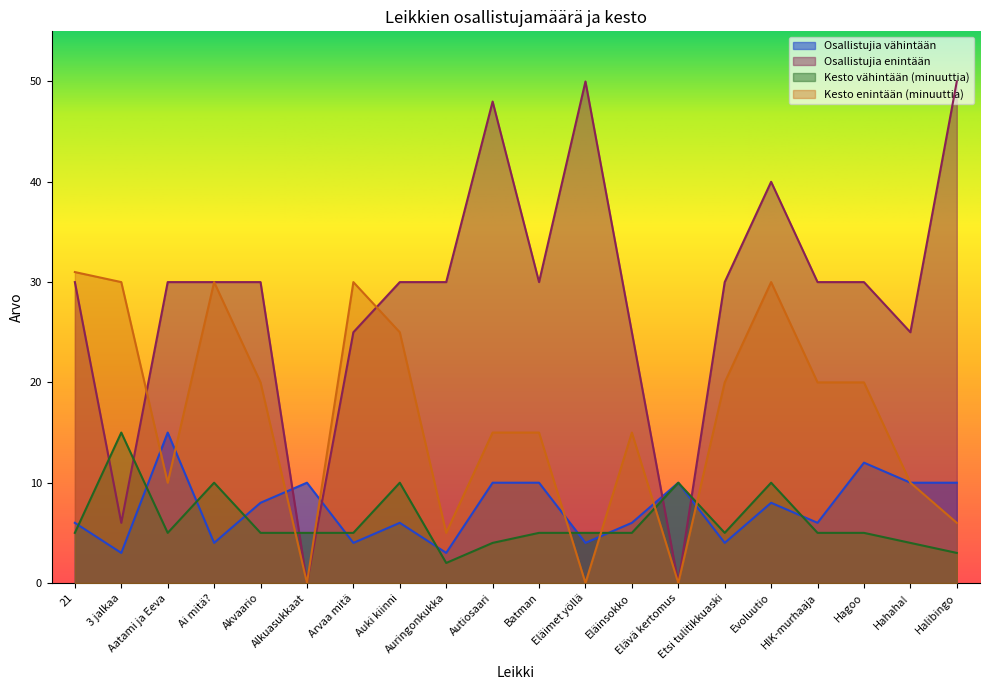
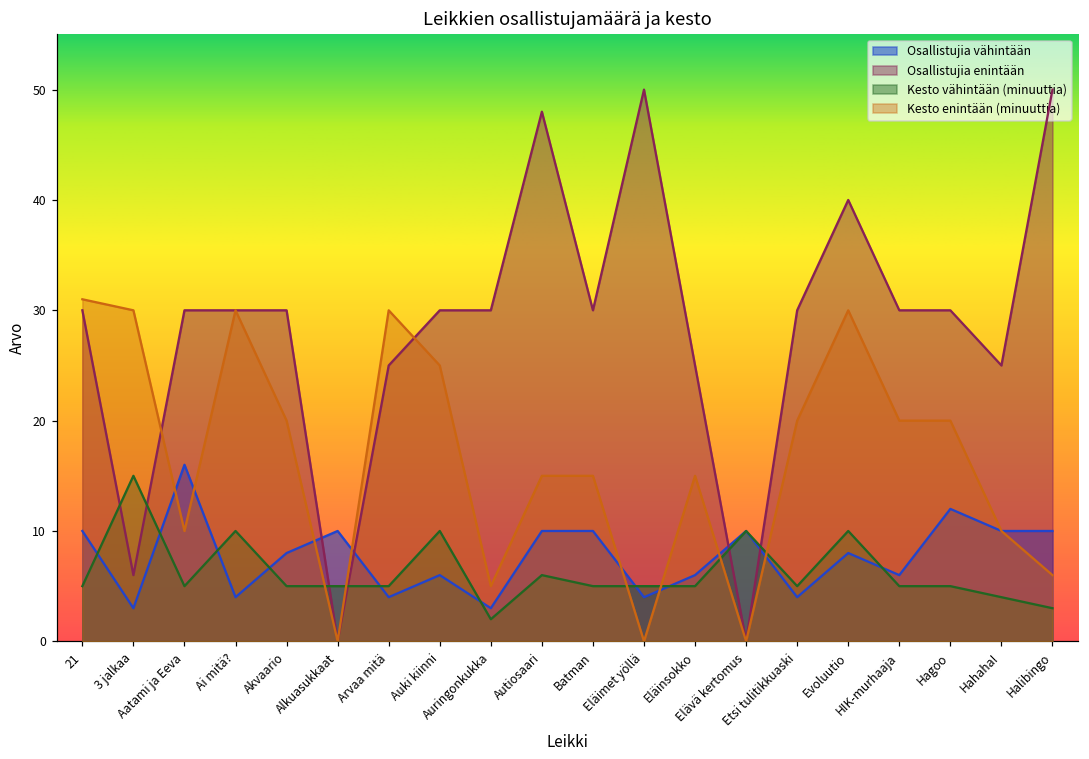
  {
    "Osallistujia vähintään": {
-     "21": 6,
+     "21": 10,
      "3 jalkaa": 3,
-     "Aatami ja Eeva": 15,
+     "Aatami ja Eeva": 16,
      "Ai mitä?": 4,
      "Akvaario": 8,
      "Alkuasukkaat": 10,
      "Arvaa mitä": 4,
      "Auki kiinni": 6,
      "Auringonkukka": 3,
      "Autiosaari": 10,
      "Batman": 10,
      "Eläimet yöllä": 4,
      "Eläinsokko": 6,
      "Etsi tulitikkuaski": 4,
      "Evoluutio": 8,
      "HIK-murhaaja": 6,
      "Hagoo": 12,
      "Halibingo": 10
    },
    "Osallistujia enintään": {
      "21": 30,
      "3 jalkaa": 6,
      "Aatami ja Eeva": 30,
      "Akvaario": 30,
      "Arvaa mitä": 25,
      "Auki kiinni": 30,
      "Auringonkukka": 30,
      "Autiosaari": 48,
      "Batman": 30,
      "Eläimet yöllä": 50,
      "Eläinsokko": 25,
      "Etsi tulitikkuaski": 30,
      "Evoluutio": 40,
      "HIK-murhaaja": 30,
      "Hagoo": 30,
      "Hahaha!": 25
    },
    "Kesto vähintään (minuuttia)": {
      "21": 5,
      "3 jalkaa": 15,
      "Aatami ja Eeva": 5,
      "Ai mitä?": 10,
      "Akvaario": 5,
      "Alkuasukkaat": 5,
      "Arvaa mitä": 5,
      "Auki kiinni": 10,
      "Auringonkukka": 2,
-     "Autiosaari": 4,
+     "Autiosaari": 6,
      "Batman": 5,
      "Eläimet yöllä": 5,
      "Eläinsokko": 5,
      "Etsi tulitikkuaski": 5,
      "Evoluutio": 10,
      "HIK-murhaaja": 5,
      "Hagoo": 5,
      "Hahaha!": 4,
      "Halibingo": 3
    },
    "Kesto enintään (minuuttia)": {
      "21": 31,
      "3 jalkaa": 30,
      "Aatami ja Eeva": 10,
      "Akvaario": 20,
      "Arvaa mitä": 30,
      "Auki kiinni": 25,
      "Auringonkukka": 5,
      "Autiosaari": 15,
      "Batman": 15,
      "Eläimet yöllä": 0,
      "Eläinsokko": 15,
      "Etsi tulitikkuaski": 20,
      "Evoluutio": 30,
      "HIK-murhaaja": 20,
      "Hagoo": 20,
      "Halibingo": 6
    }
  }
